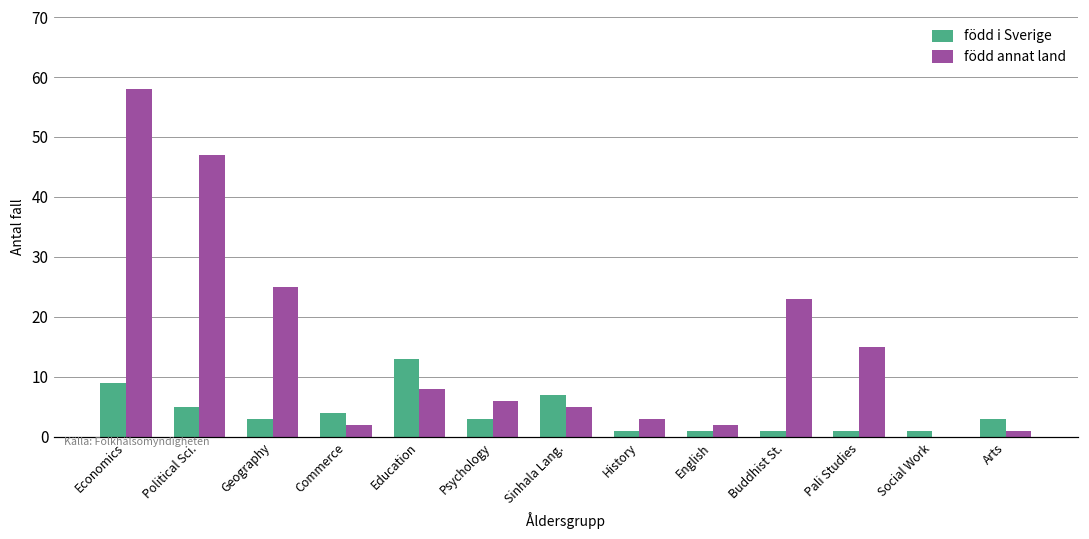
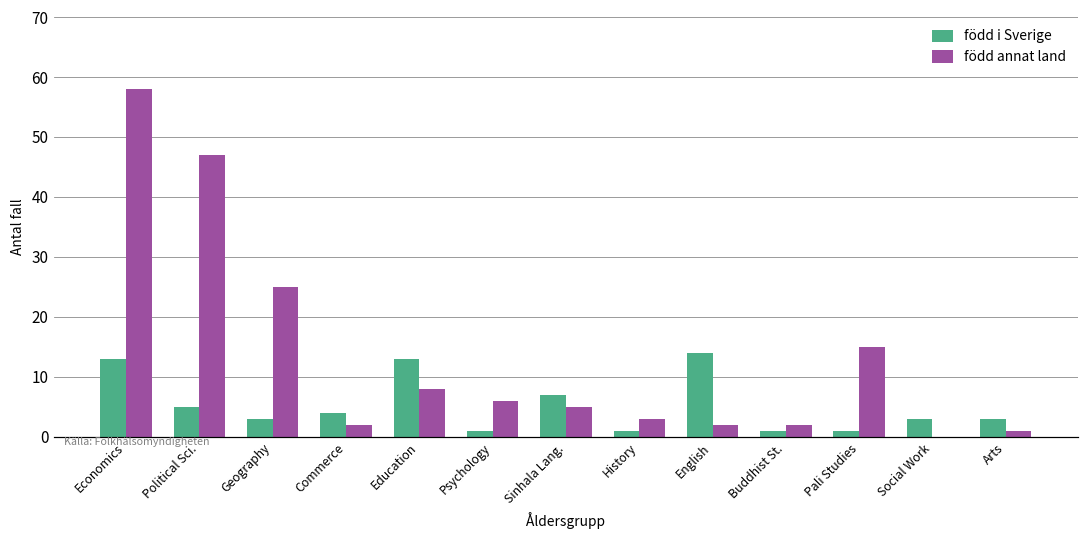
  {
    "född i Sverige": {
-     "Economics": 9,
+     "Economics": 13,
      "Political Sci.": 5,
      "Geography": 3,
      "Commerce": 4,
      "Education": 13,
-     "Psychology": 3,
+     "Psychology": 1,
      "Sinhala Lang.": 7,
      "History": 1,
-     "English": 1,
+     "English": 14,
      "Buddhist St.": 1,
      "Pali Studies": 1,
-     "Social Work": 1,
+     "Social Work": 3,
      "Arts": 3
    },
    "född annat land": {
      "Economics": 58,
      "Political Sci.": 47,
      "Geography": 25,
      "Commerce": 2,
      "Education": 8,
      "Psychology": 6,
      "Sinhala Lang.": 5,
      "History": 3,
      "English": 2,
-     "Buddhist St.": 23,
+     "Buddhist St.": 2,
      "Pali Studies": 15,
      "Social Work": 0,
      "Arts": 1
    }
  }
